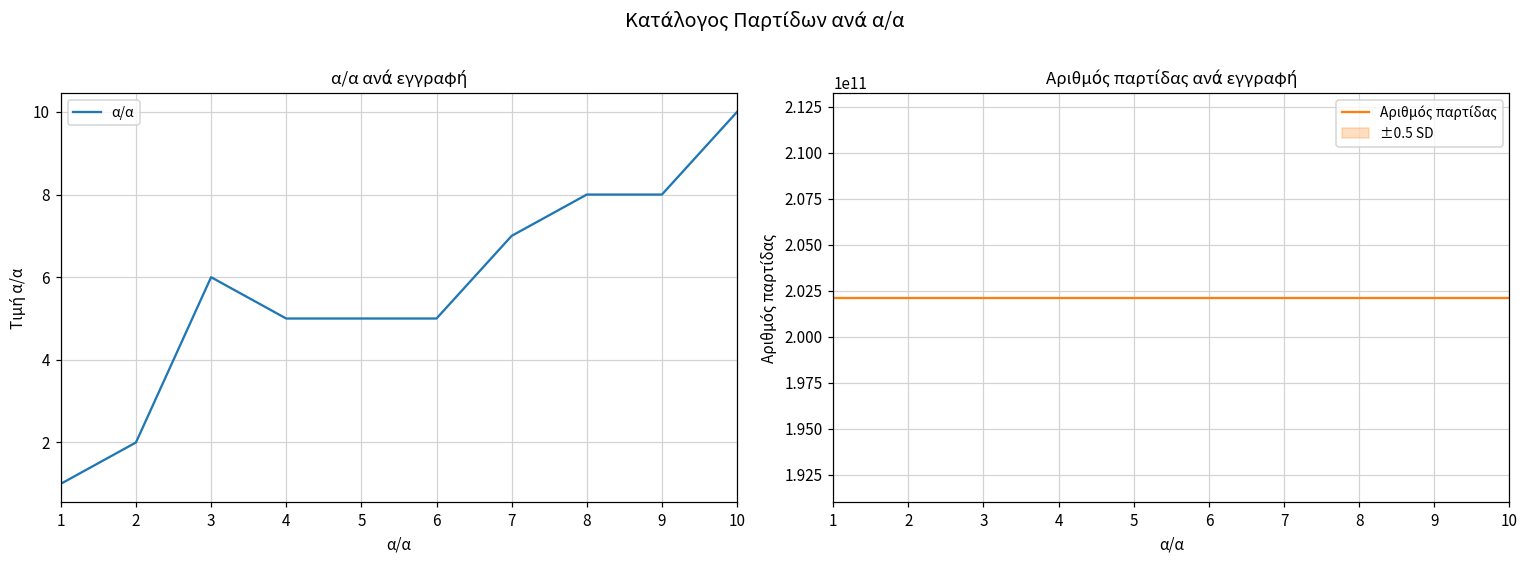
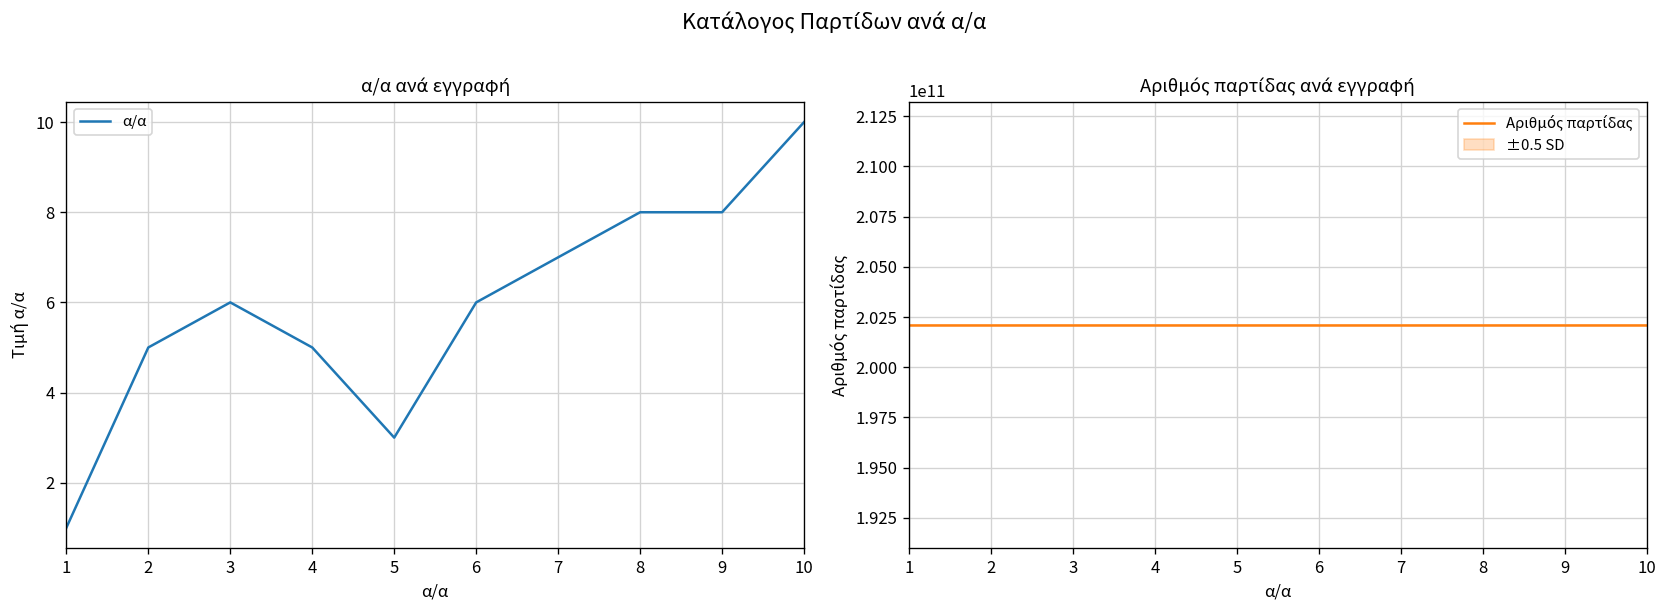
  {
    "α/α ανά εγγραφή": {
      "1": 1,
-     "2": 2,
+     "2": 5,
      "3": 6,
      "4": 5,
-     "5": 5,
-     "6": 5,
+     "5": 3,
+     "6": 6,
      "7": 7,
      "8": 8,
      "9": 8,
      "10": 10
    },
    "Αριθμός παρτίδας ανά εγγραφή": {
      "1": 202100000000,
      "2": 202100000000,
      "3": 202100000000,
      "4": 202100000000,
      "5": 202100000000,
      "6": 202100000000,
      "7": 202100000000,
      "8": 202100000000,
      "9": 202100000000,
      "10": 202100000000
    }
  }
